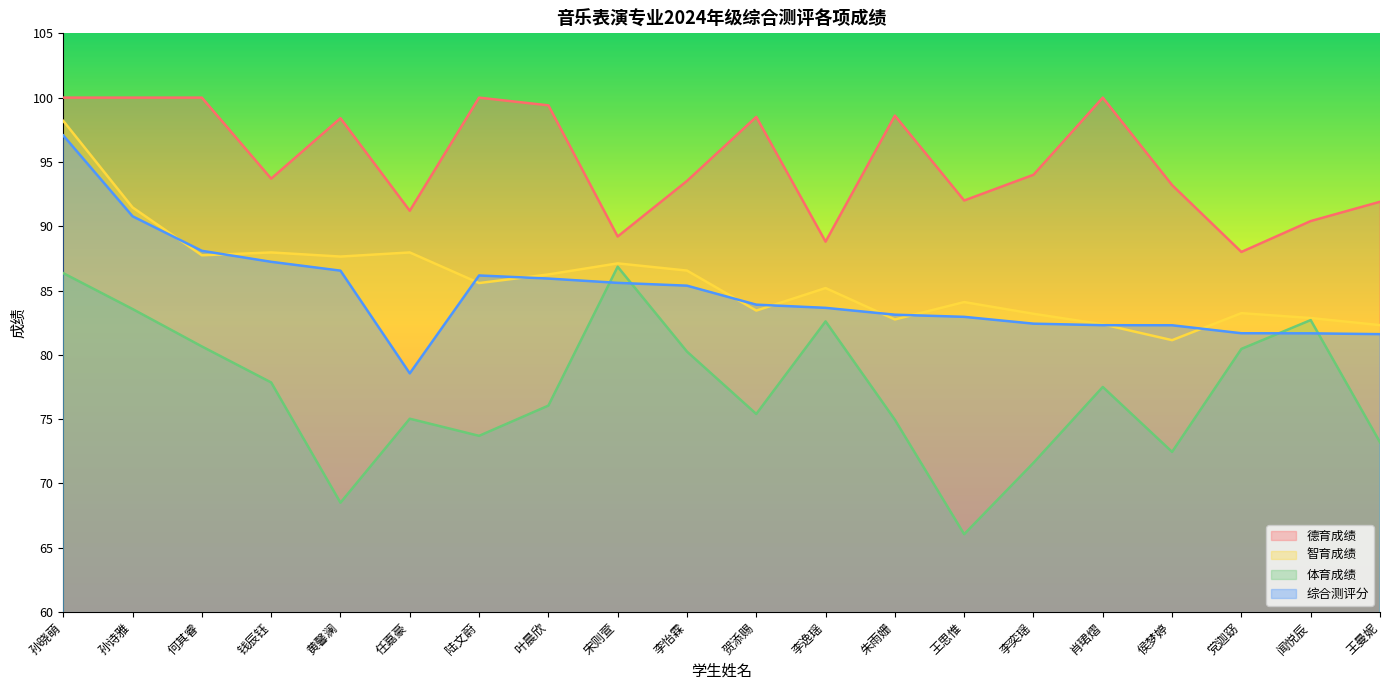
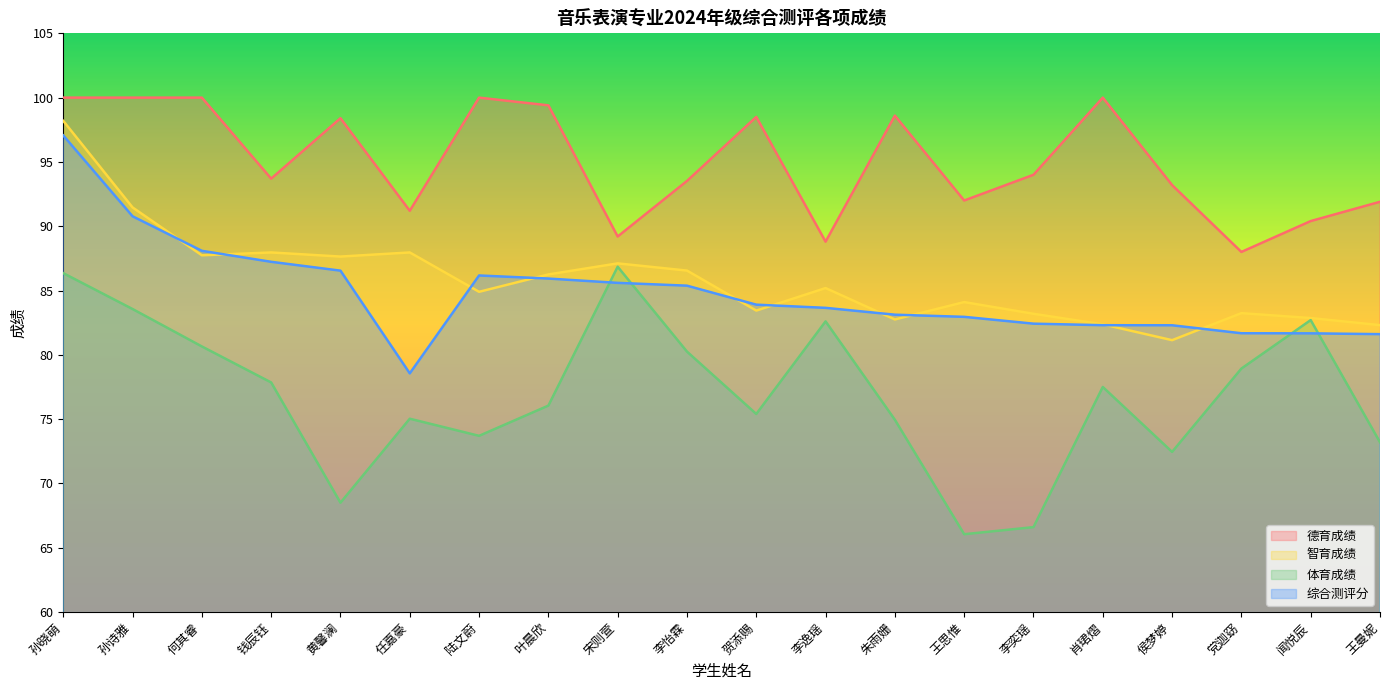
  {
    "德育成绩": {
      "孙晓萌": 100.0,
      "孙诗雅": 100.0,
      "何其睿": 100.0,
      "钱辰钰": 93.7,
      "黄馨澜": 98.4,
      "任嘉豪": 91.2,
      "陆文蔚": 100.0,
      "叶晨欣": 99.4,
      "宋则萱": 89.2,
      "李怡霖": 93.5,
      "贺添赐": 98.5,
      "李逸瑶": 88.8,
      "朱雨姗": 98.6,
      "王思惟": 92.0,
      "李奕瑶": 94.0,
      "肖珺熠": 100.0,
      "侯梦婷": 93.2,
      "党迦窈": 88.0,
      "闻悦辰": 90.4,
      "王曼妮": 91.9
    },
    "智育成绩": {
      "孙晓萌": 98.2,
      "孙诗雅": 91.5,
      "何其睿": 87.7,
      "钱辰钰": 88.0,
      "黄馨澜": 87.6,
      "任嘉豪": 88.0,
-     "陆文蔚": 85.6,
+     "陆文蔚": 84.9,
      "叶晨欣": 86.3,
      "宋则萱": 87.1,
      "李怡霖": 86.6,
      "贺添赐": 83.4,
      "李逸瑶": 85.2,
      "朱雨姗": 82.8,
      "王思惟": 84.1,
      "李奕瑶": 83.2,
      "侯梦婷": 81.1,
      "党迦窈": 83.2,
      "王曼妮": 82.3
    },
    "体育成绩": {
      "孙晓萌": 86.4,
      "孙诗雅": 83.6,
      "何其睿": 80.7,
      "钱辰钰": 77.9,
      "黄馨澜": 68.5,
      "任嘉豪": 75.0,
      "陆文蔚": 73.7,
      "叶晨欣": 76.1,
      "宋则萱": 86.9,
      "李怡霖": 80.3,
      "贺添赐": 75.4,
      "李逸瑶": 82.6,
      "朱雨姗": 75.0,
      "王思惟": 66.1,
-     "李奕瑶": 71.6,
+     "李奕瑶": 66.6,
      "肖珺熠": 77.5,
      "侯梦婷": 72.5,
-     "党迦窈": 80.5,
+     "党迦窈": 78.9,
      "王曼妮": 73.2
    },
    "综合测评分": {
      "孙晓萌": 97.1,
      "孙诗雅": 90.8,
      "何其睿": 88.1,
      "钱辰钰": 87.2,
      "黄馨澜": 86.5,
      "任嘉豪": 78.6,
      "陆文蔚": 86.2,
      "叶晨欣": 85.9,
      "宋则萱": 85.6,
      "李怡霖": 85.4,
      "贺添赐": 83.9,
      "李逸瑶": 83.7,
      "朱雨姗": 83.1,
      "王思惟": 83.0,
      "李奕瑶": 82.4,
      "侯梦婷": 82.3,
      "党迦窈": 81.7,
      "闻悦辰": 81.7,
      "王曼妮": 81.6
    }
  }
